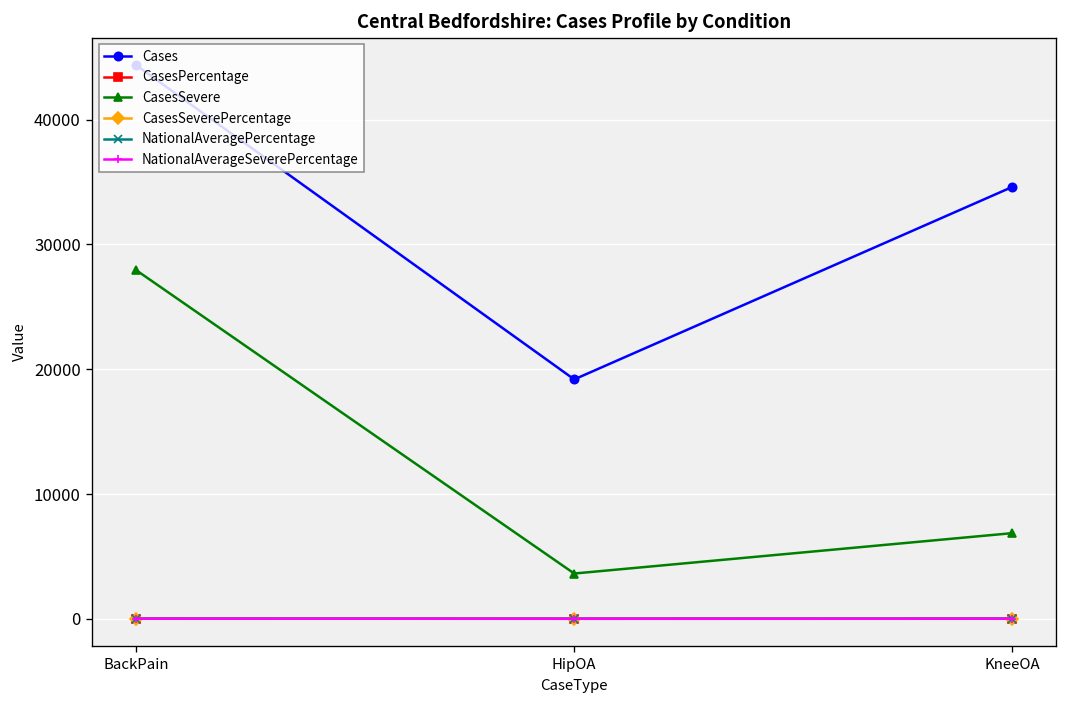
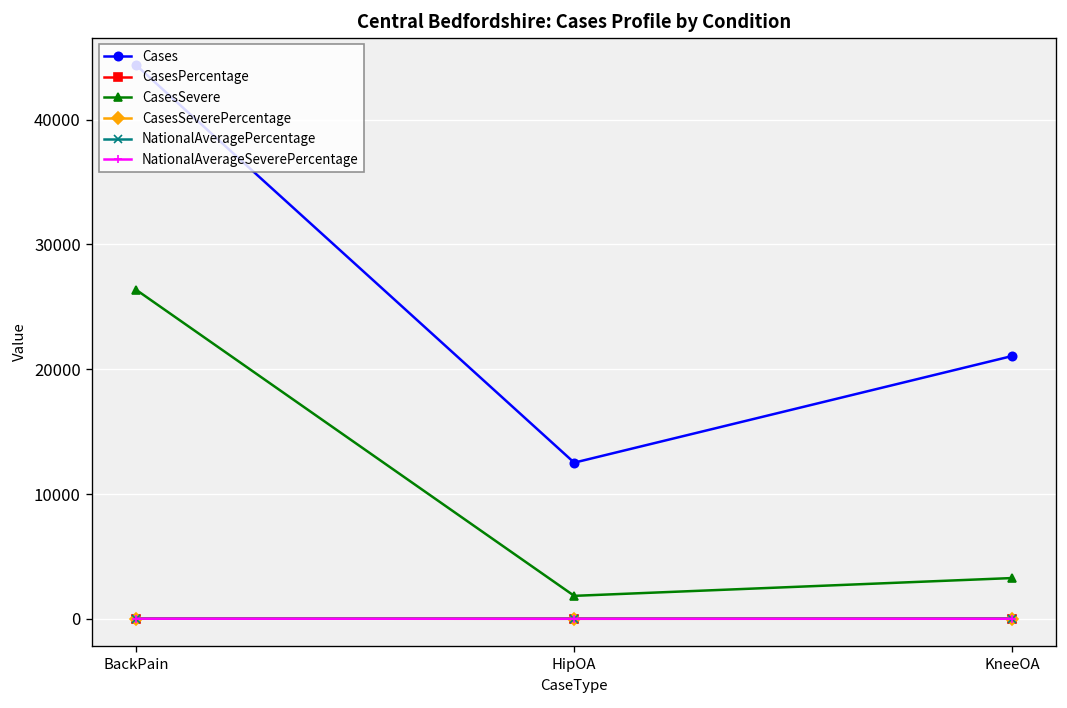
  {
    "Cases": {
-     "HipOA": 19200,
-     "KneeOA": 34600
+     "HipOA": 12500,
+     "KneeOA": 21100
    },
    "NationalAverageSeverePercentage": {
      "BackPain": 0,
      "HipOA": 0,
      "KneeOA": 0
    },
    "CasesSevere": {
-     "BackPain": 27900,
-     "HipOA": 3600,
-     "KneeOA": 6900
+     "BackPain": 26400,
+     "HipOA": 1800,
+     "KneeOA": 3300
    }
  }
